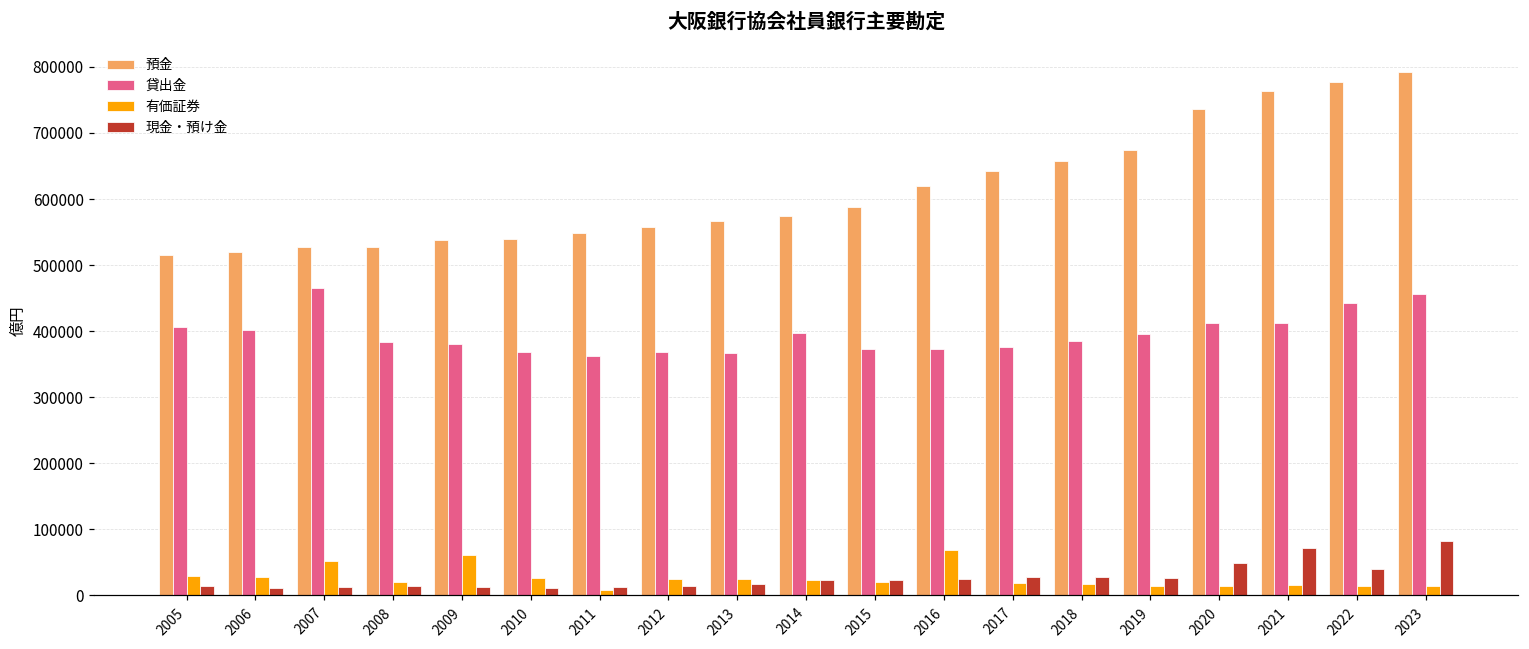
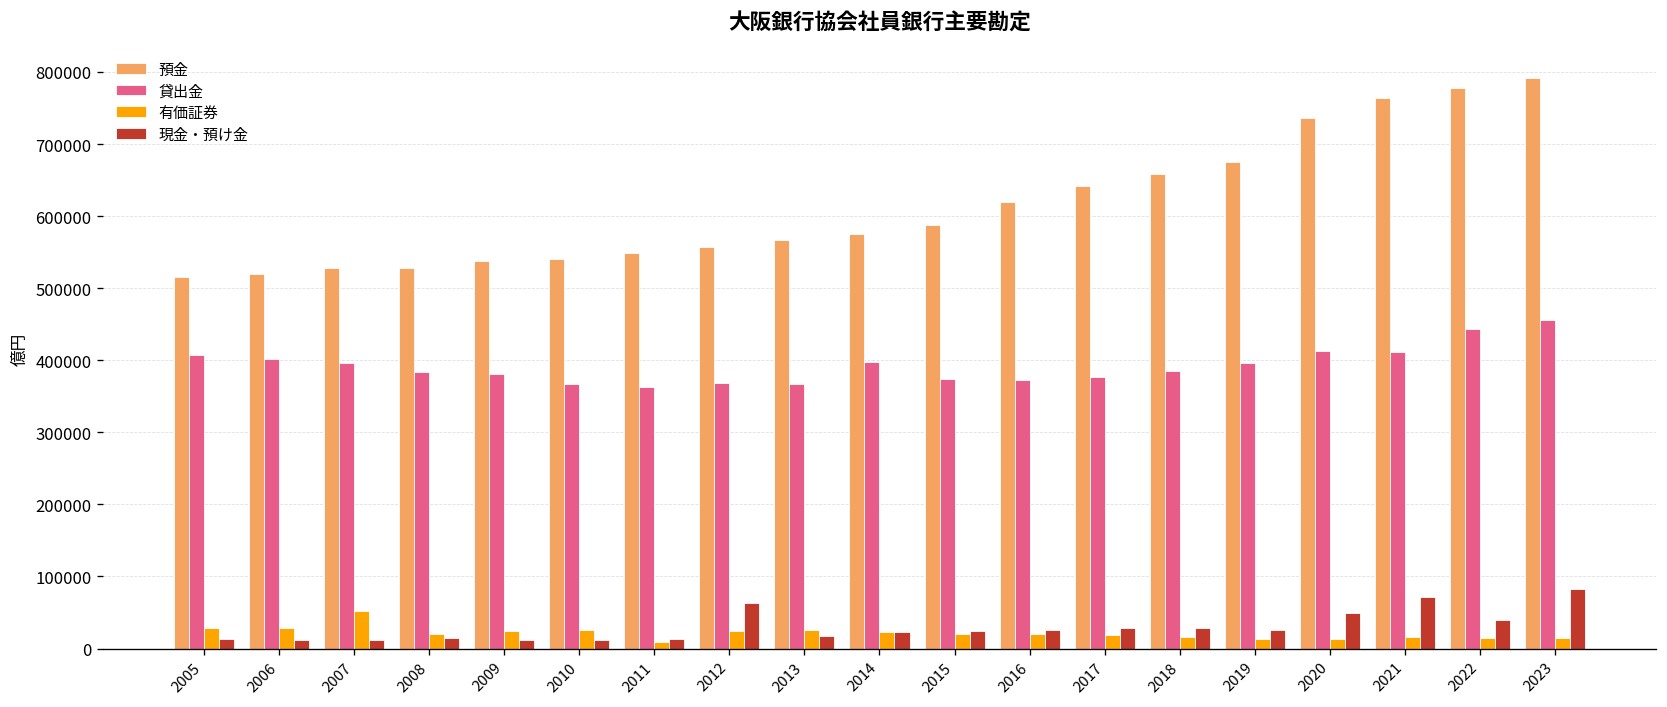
  {
    "預金": {
      "2005": 520000,
      "2006": 520000,
      "2007": 530000,
      "2008": 530000,
      "2009": 540000,
      "2010": 540000,
      "2011": 550000,
      "2012": 560000,
      "2013": 570000,
      "2014": 570000,
      "2015": 590000,
      "2016": 620000,
      "2017": 640000,
      "2018": 660000,
      "2019": 670000,
      "2020": 740000,
      "2021": 760000,
      "2022": 780000,
      "2023": 790000
    },
    "貸出金": {
      "2005": 410000,
      "2006": 400000,
-     "2007": 470000,
+     "2007": 400000,
      "2008": 380000,
      "2009": 380000,
      "2010": 370000,
      "2011": 360000,
      "2012": 370000,
      "2013": 370000,
      "2014": 400000,
      "2015": 370000,
      "2016": 370000,
      "2017": 380000,
      "2018": 380000,
      "2019": 400000,
      "2020": 410000,
      "2021": 410000,
      "2022": 440000,
      "2023": 460000
    },
    "有価証券": {
      "2005": 30000,
      "2006": 30000,
      "2007": 50000,
      "2008": 20000,
-     "2009": 60000,
+     "2009": 20000,
      "2010": 30000,
      "2011": 10000,
      "2012": 20000,
      "2013": 30000,
      "2014": 20000,
      "2015": 20000,
-     "2016": 70000,
+     "2016": 20000,
      "2017": 20000,
      "2018": 20000,
      "2019": 10000,
      "2020": 10000,
      "2021": 20000,
      "2022": 10000,
      "2023": 10000
    },
    "現金・預け金": {
      "2005": 10000,
      "2006": 10000,
      "2007": 10000,
      "2008": 10000,
      "2009": 10000,
      "2010": 10000,
      "2011": 10000,
-     "2012": 10000,
+     "2012": 60000,
      "2013": 20000,
      "2014": 20000,
      "2015": 20000,
      "2016": 30000,
      "2017": 30000,
      "2018": 30000,
      "2019": 30000,
      "2020": 50000,
      "2021": 70000,
      "2022": 40000,
      "2023": 80000
    }
  }
